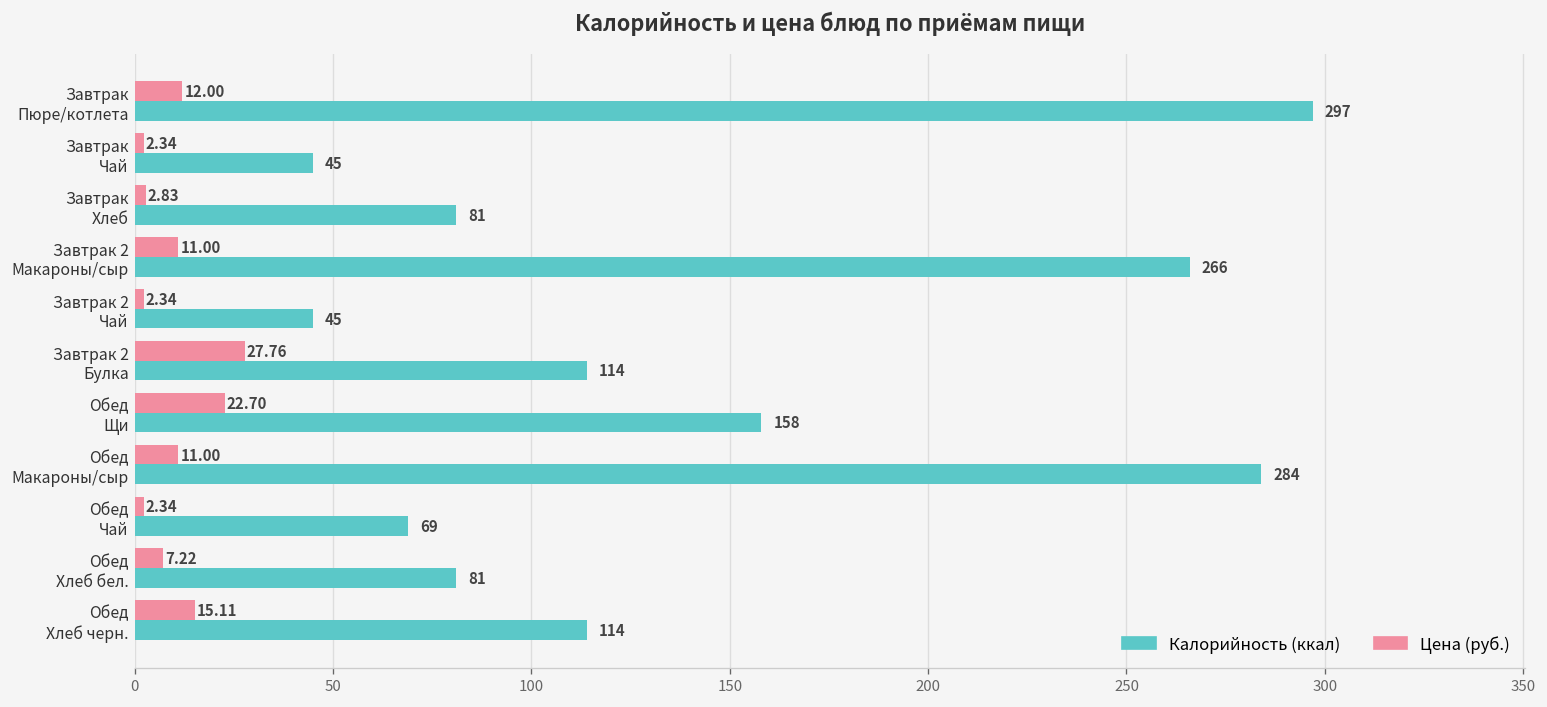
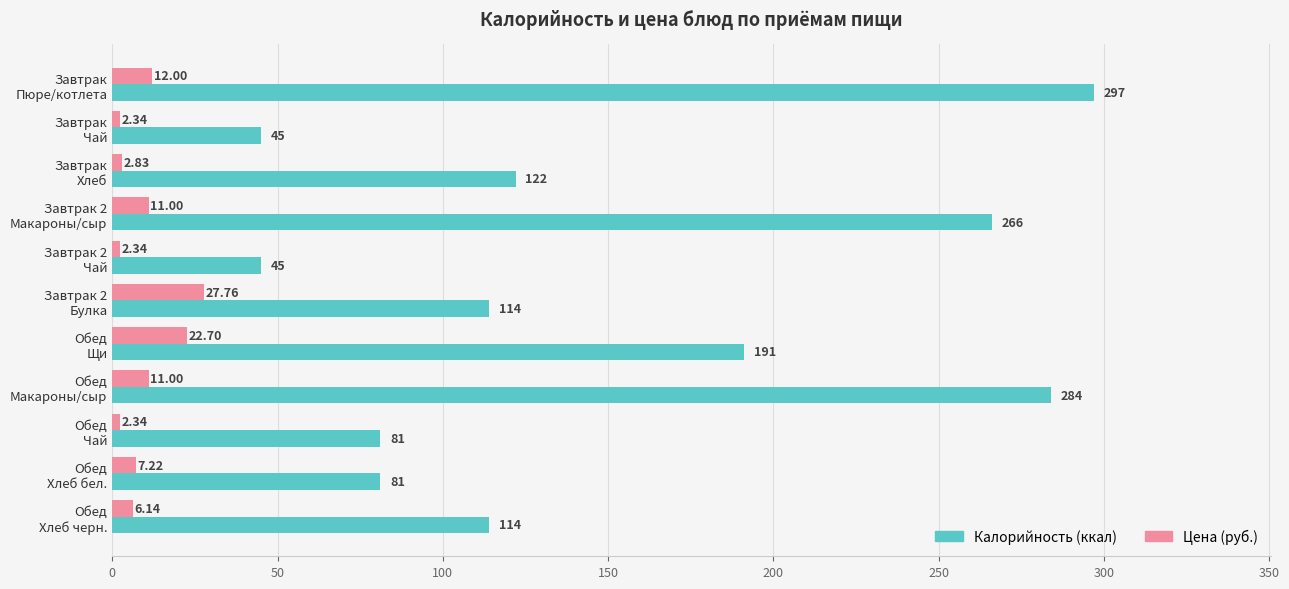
  {
    "Калорийность (ккал)": {
      "Завтрак Пюре/котлета": 297,
      "Завтрак Чай": 45,
-     "Завтрак Хлеб": 81,
+     "Завтрак Хлеб": 122,
      "Завтрак 2 Макароны/сыр": 266,
      "Завтрак 2 Чай": 45,
      "Завтрак 2 Булка": 114,
-     "Обед Щи": 158,
+     "Обед Щи": 191,
      "Обед Макароны/сыр": 284,
-     "Обед Чай": 69,
+     "Обед Чай": 81,
      "Обед Хлеб бел.": 81,
      "Обед Хлеб черн.": 114
    },
    "Цена (руб.)": {
      "Завтрак Пюре/котлета": 12.00,
      "Завтрак Чай": 2.34,
      "Завтрак Хлеб": 2.83,
      "Завтрак 2 Макароны/сыр": 11.00,
      "Завтрак 2 Чай": 2.34,
      "Завтрак 2 Булка": 27.76,
      "Обед Щи": 22.70,
      "Обед Макароны/сыр": 11.00,
      "Обед Чай": 2.34,
      "Обед Хлеб бел.": 7.22,
-     "Обед Хлеб черн.": 15.11
+     "Обед Хлеб черн.": 6.14
    }
  }
